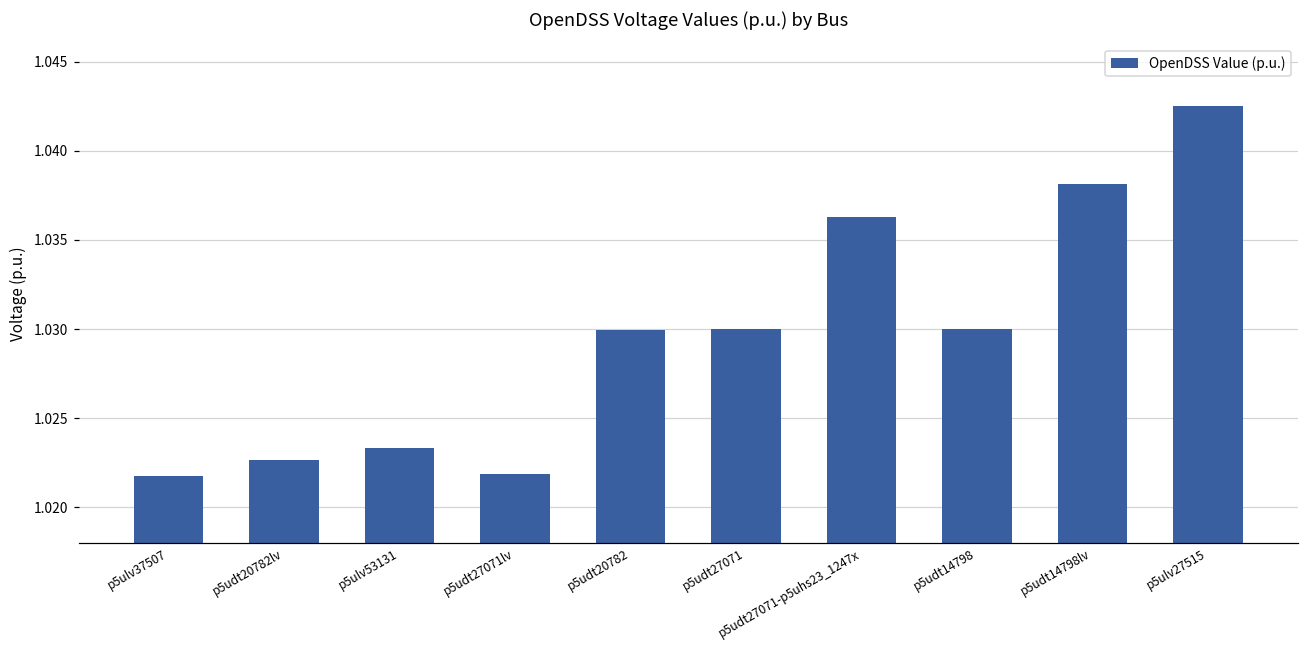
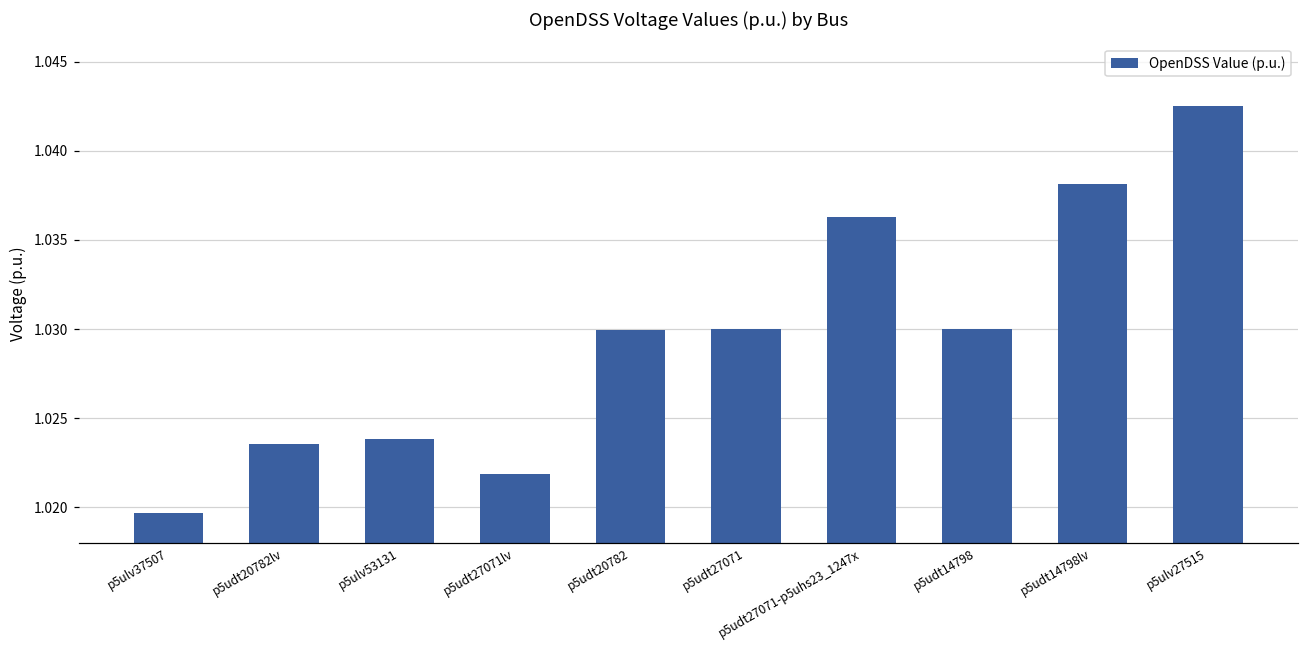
  {
-   "p5ulv37507": 1.0217,
-   "p5udt20782lv": 1.0226,
-   "p5ulv53131": 1.0233,
+   "p5ulv37507": 1.0197,
+   "p5udt20782lv": 1.0235,
+   "p5ulv53131": 1.0238,
    "p5udt27071lv": 1.0218,
    "p5udt20782": 1.0299,
    "p5udt27071": 1.0300,
    "p5udt27071-p5uhs23_1247x": 1.0363,
    "p5udt14798": 1.0300,
    "p5udt14798lv": 1.0382,
    "p5ulv27515": 1.0425
  }
